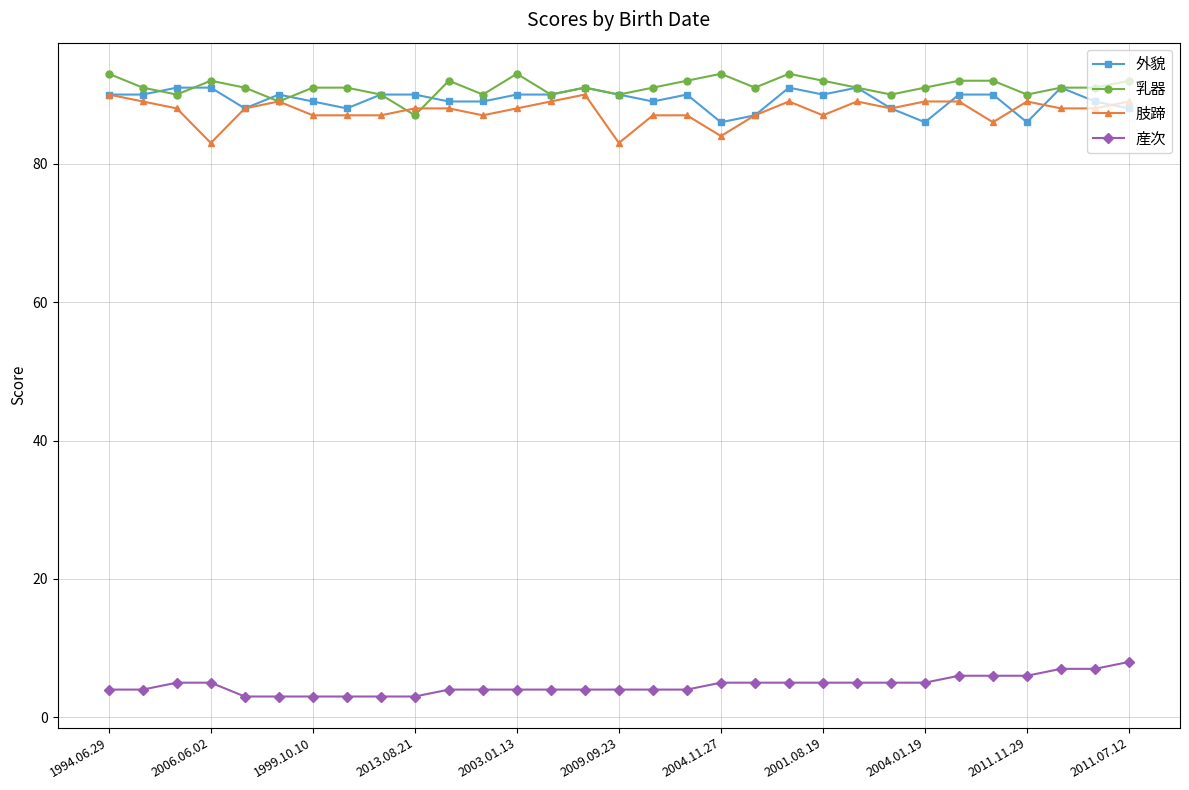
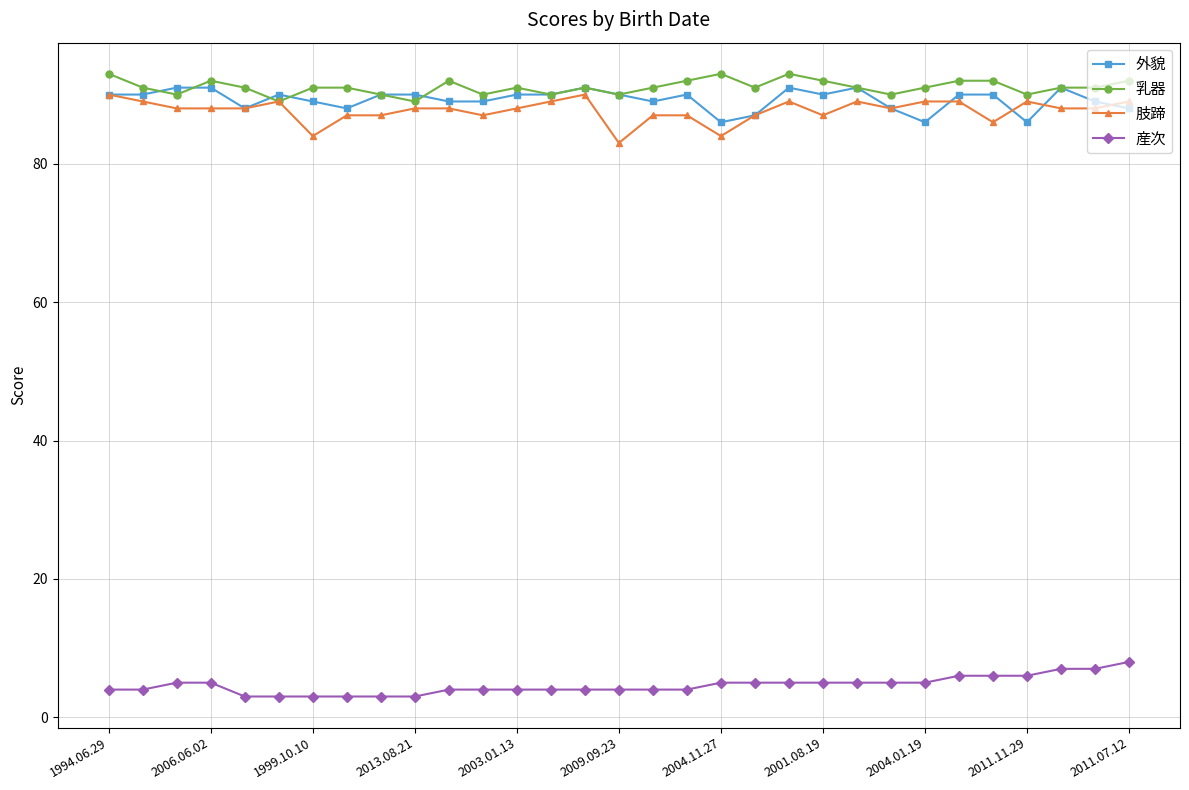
  {
    "外貌": {
      "2006.06.02": 91,
      "1999.10.10": 89,
      "2013.08.21": 90,
      "2003.01.13": 90,
      "2004.11.27": 86,
      "2001.08.19": 90,
      "2004.01.19": 86,
      "2011.11.29": 86
    },
    "乳器": {
      "1994.06.29": 93,
      "2006.06.02": 92,
      "1999.10.10": 91,
-     "2013.08.21": 87,
-     "2003.01.13": 93,
+     "2013.08.21": 89,
+     "2003.01.13": 91,
      "2004.11.27": 93,
      "2001.08.19": 92,
      "2004.01.19": 91,
      "2011.11.29": 90
    },
    "肢蹄": {
-     "2006.06.02": 83,
-     "1999.10.10": 87,
+     "2006.06.02": 88,
+     "1999.10.10": 84,
      "2013.08.21": 88,
      "2003.01.13": 88,
      "2009.09.23": 83,
      "2004.11.27": 84,
      "2001.08.19": 87,
      "2004.01.19": 89,
      "2011.11.29": 89
    },
    "産次": {
      "1994.06.29": 4,
      "2006.06.02": 5,
      "1999.10.10": 3,
      "2013.08.21": 3,
      "2003.01.13": 4,
      "2009.09.23": 4,
      "2004.11.27": 5,
      "2001.08.19": 5,
      "2004.01.19": 5,
      "2011.11.29": 6,
      "2011.07.12": 8
    }
  }
